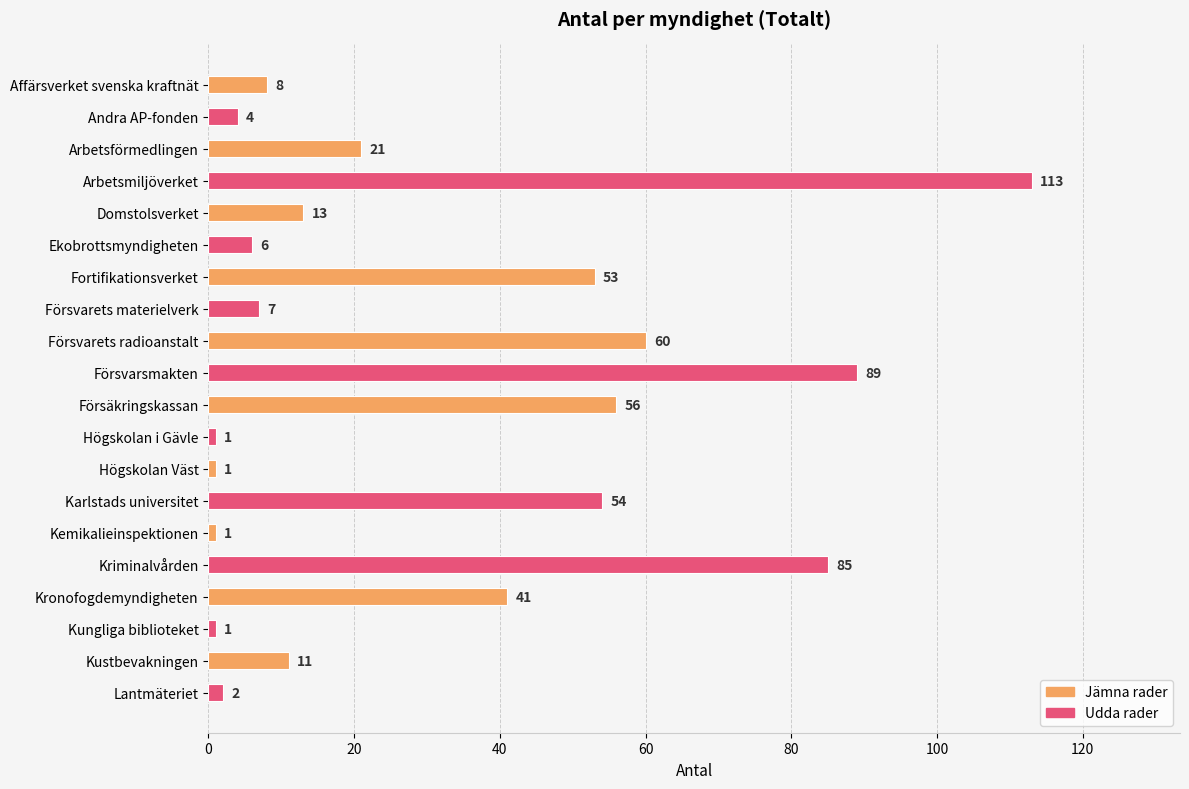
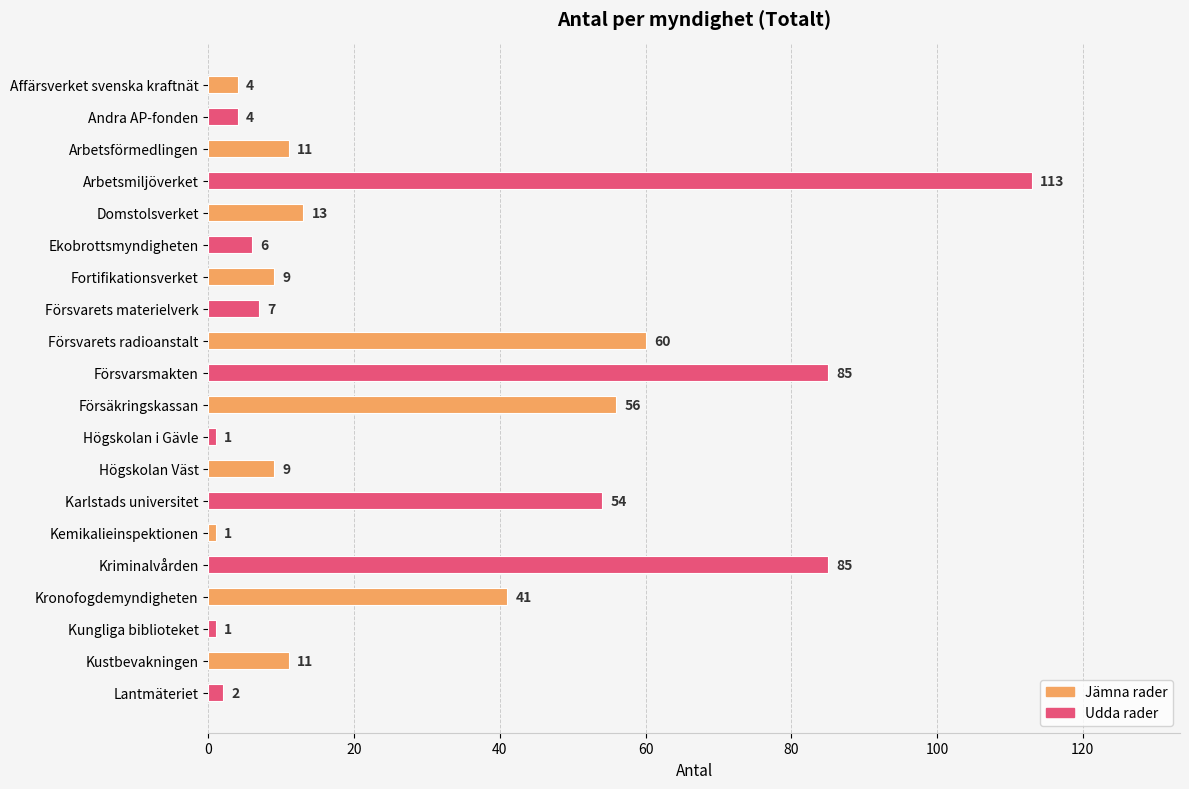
  {
-   "Affärsverket svenska kraftnät": 8,
+   "Affärsverket svenska kraftnät": 4,
    "Andra AP-fonden": 4,
-   "Arbetsförmedlingen": 21,
+   "Arbetsförmedlingen": 11,
    "Arbetsmiljöverket": 113,
    "Domstolsverket": 13,
    "Ekobrottsmyndigheten": 6,
-   "Fortifikationsverket": 53,
+   "Fortifikationsverket": 9,
    "Försvarets materielverk": 7,
    "Försvarets radioanstalt": 60,
-   "Försvarsmakten": 89,
+   "Försvarsmakten": 85,
    "Försäkringskassan": 56,
    "Högskolan i Gävle": 1,
-   "Högskolan Väst": 1,
+   "Högskolan Väst": 9,
    "Karlstads universitet": 54,
    "Kemikalieinspektionen": 1,
    "Kriminalvården": 85,
    "Kronofogdemyndigheten": 41,
    "Kungliga biblioteket": 1,
    "Kustbevakningen": 11,
    "Lantmäteriet": 2
  }
